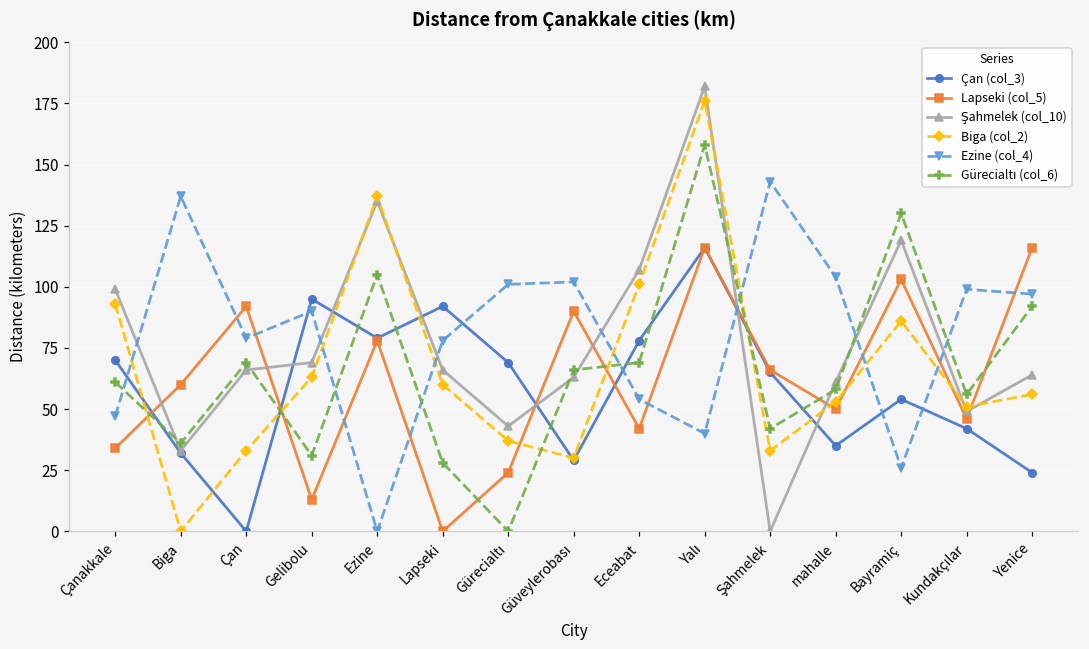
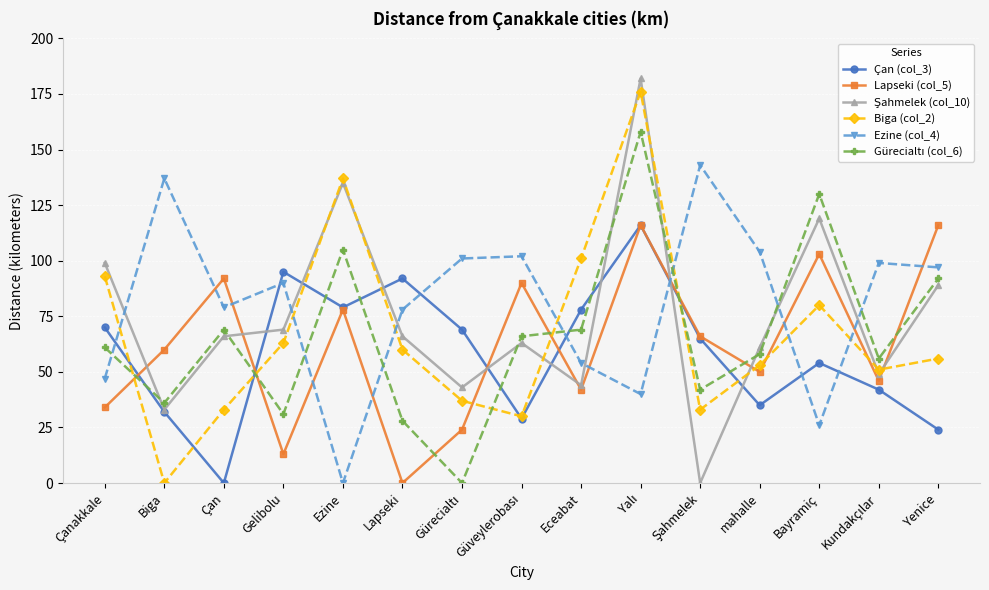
  {
    "Lapseki (col_5)": {
      "Çanakkale": 34,
      "Biga": 60,
      "Çan": 92,
      "Gelibolu": 13,
      "Lapseki": 0,
      "Gürecialtı": 24,
      "Güveylerobası": 90,
      "Eceabat": 42,
      "mahalle": 50,
      "Bayramiç": 103,
      "Kundakçılar": 46,
      "Yenice": 116
    },
    "Şahmelek (col_10)": {
      "Çanakkale": 99,
      "Çan": 66,
      "Gelibolu": 69,
      "Ezine": 135,
      "Lapseki": 66,
      "Gürecialtı": 43,
      "Güveylerobası": 63,
-     "Eceabat": 107,
+     "Eceabat": 44,
      "Yalı": 182,
      "Şahmelek": 0,
      "mahalle": 61,
      "Bayramiç": 119,
      "Kundakçılar": 49,
-     "Yenice": 64
+     "Yenice": 89
    },
    "Biga (col_2)": {
      "Çanakkale": 93,
      "Biga": 0,
      "Çan": 33,
      "Gelibolu": 63,
      "Ezine": 137,
      "Lapseki": 60,
      "Gürecialtı": 37,
      "Eceabat": 101,
      "Yalı": 176,
      "Şahmelek": 33,
      "mahalle": 53,
-     "Bayramiç": 86,
+     "Bayramiç": 80,
      "Kundakçılar": 51,
      "Yenice": 56
    },
    "Gürecialtı (col_6)": {
      "Çanakkale": 61,
      "Biga": 36,
      "Çan": 69,
      "Gelibolu": 31,
      "Ezine": 105,
      "Lapseki": 28,
      "Gürecialtı": 0,
      "Güveylerobası": 66,
      "Eceabat": 69,
      "Yalı": 158,
      "Şahmelek": 42,
      "mahalle": 58,
      "Bayramiç": 130,
      "Kundakçılar": 56,
      "Yenice": 92
    }
  }
